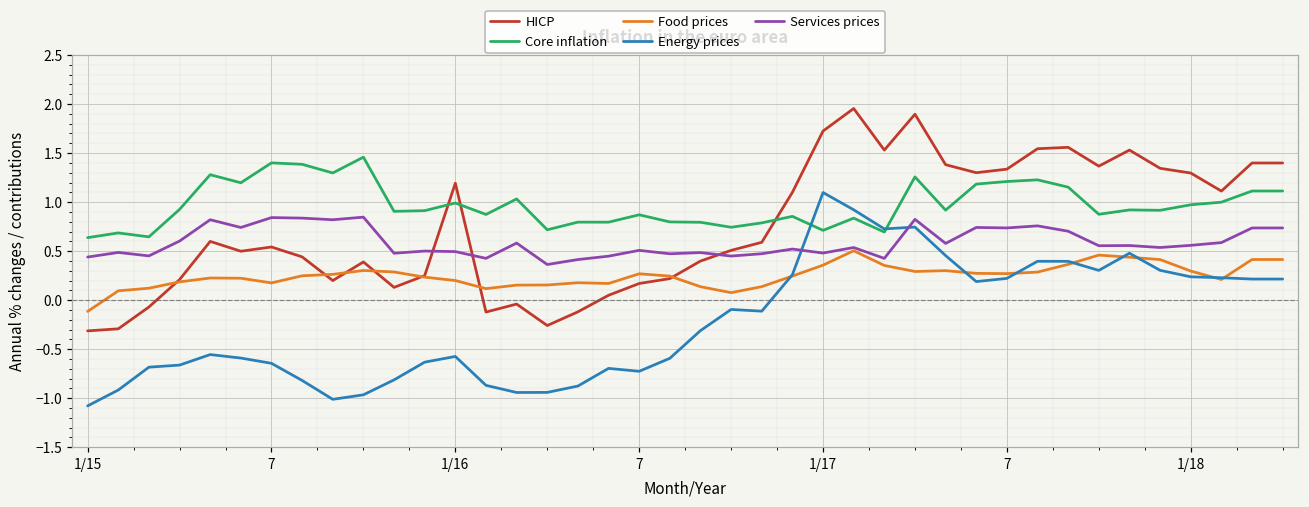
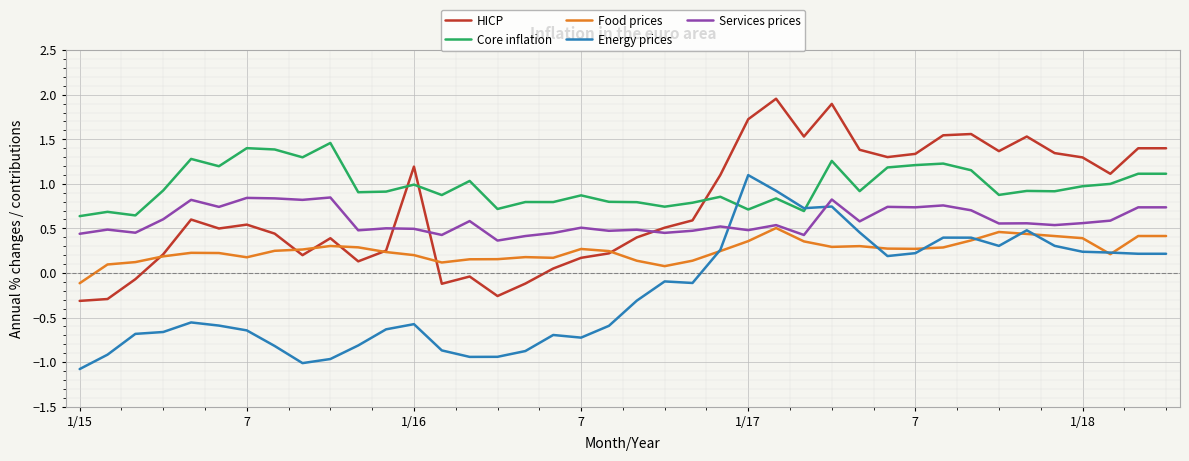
  {
    "HICP": {
      "1/15": -0.3,
      "1/16": 1.2,
      "1/17": 1.7,
      "1/18": 1.3
    },
    "Core inflation": {
      "1/15": 0.6,
      "1/16": 1.0,
      "1/17": 0.7,
      "1/18": 1.0
    },
    "Food prices": {
      "1/15": -0.1,
      "1/16": 0.2,
      "1/17": 0.4,
-     "1/18": 0.3
+     "1/18": 0.4
    },
    "Energy prices": {
      "1/15": -1.1,
      "1/16": -0.6,
      "1/17": 1.1,
      "1/18": 0.2
    },
    "Services prices": {
      "1/15": 0.4,
      "1/16": 0.5,
      "1/17": 0.5,
      "1/18": 0.6
    }
  }
